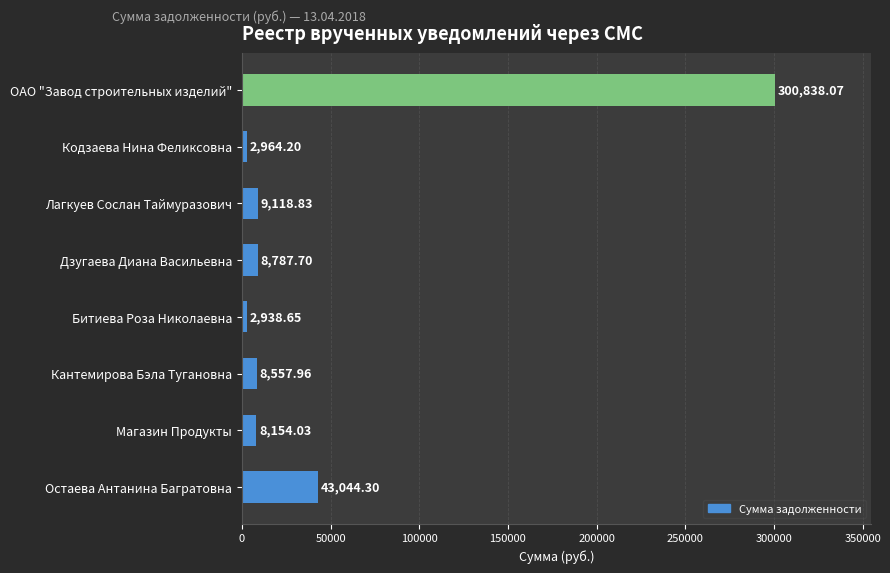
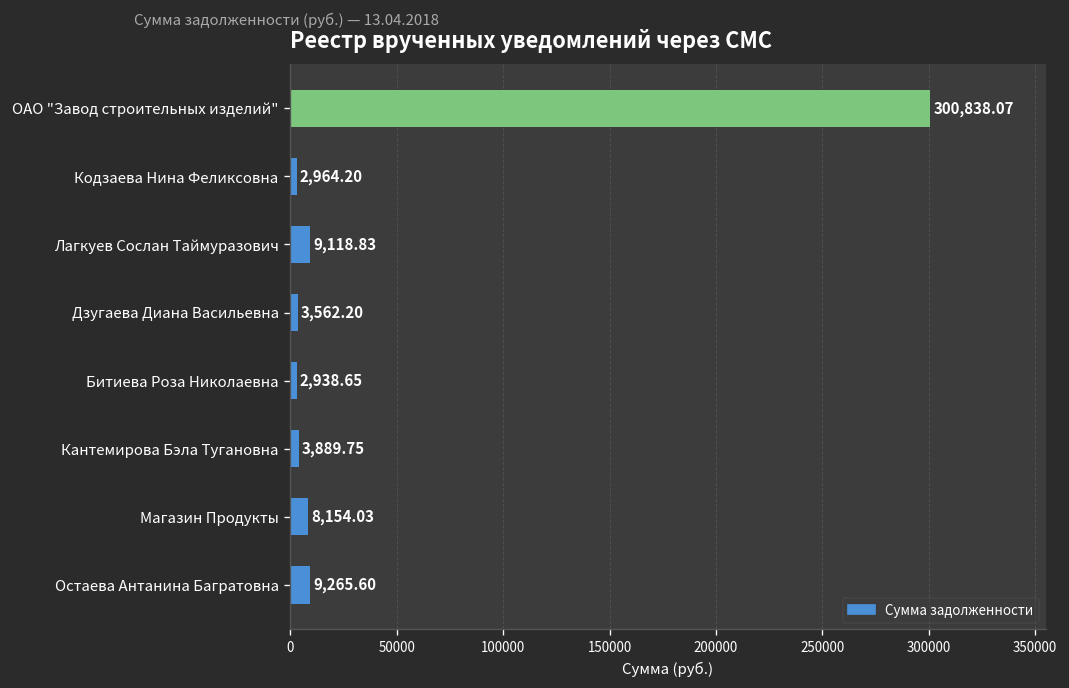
  {
    "ОАО \"Завод строительных изделий\"": "300,838.07",
    "Кодзаева Нина Феликсовна": "2,964.20",
    "Лагкуев Сослан Таймуразович": "9,118.83",
-   "Дзугаева Диана Васильевна": "8,787.70",
+   "Дзугаева Диана Васильевна": "3,562.20",
    "Битиева Роза Николаевна": "2,938.65",
-   "Кантемирова Бэла Тугановна": "8,557.96",
+   "Кантемирова Бэла Тугановна": "3,889.75",
    "Магазин Продукты": "8,154.03",
-   "Остаева Антанина Багратовна": "43,044.30"
+   "Остаева Антанина Багратовна": "9,265.60"
  }
